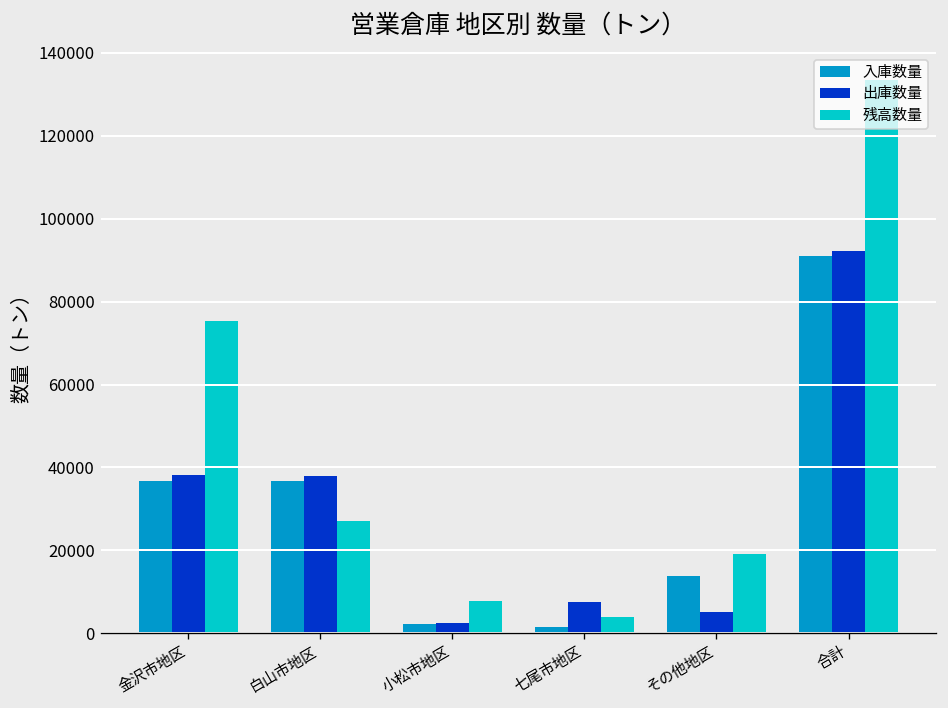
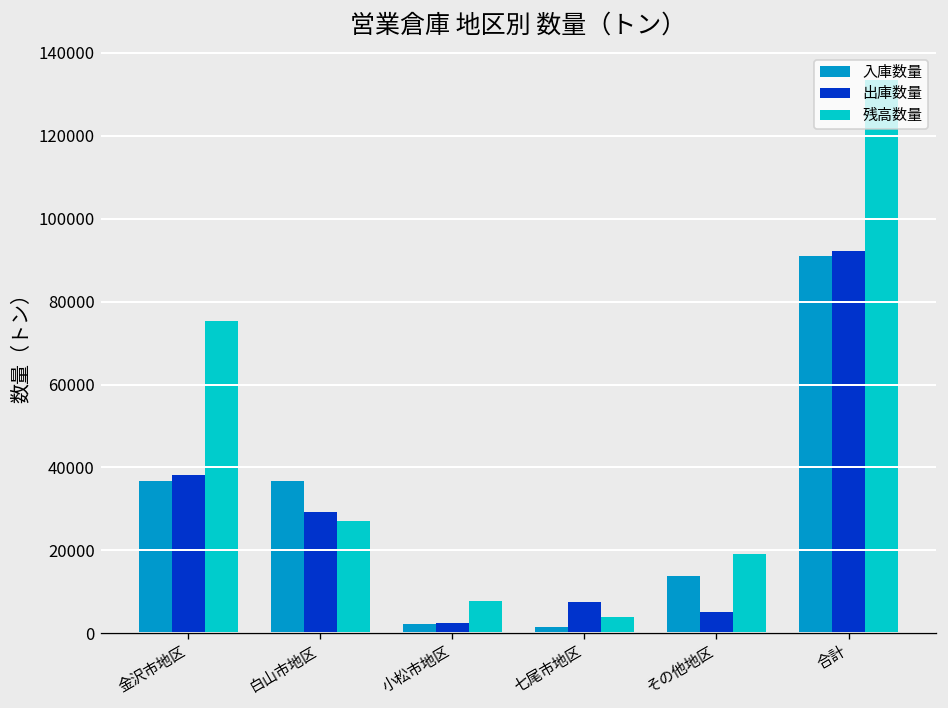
  {
    "出庫数量": {
      "金沢市地区": 38000,
-     "白山市地区": 38000,
+     "白山市地区": 29000,
      "小松市地区": 2000,
      "七尾市地区": 8000,
      "その他地区": 5000,
      "合計": 92000
    }
  }
